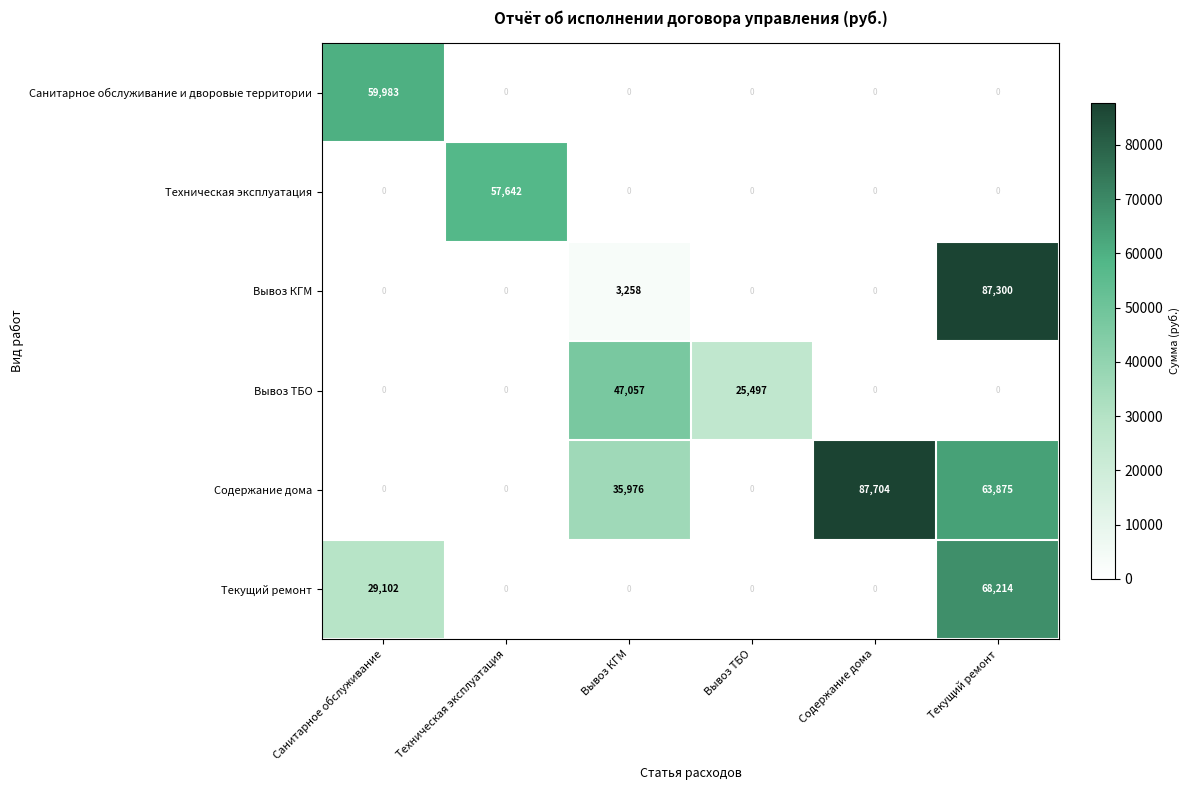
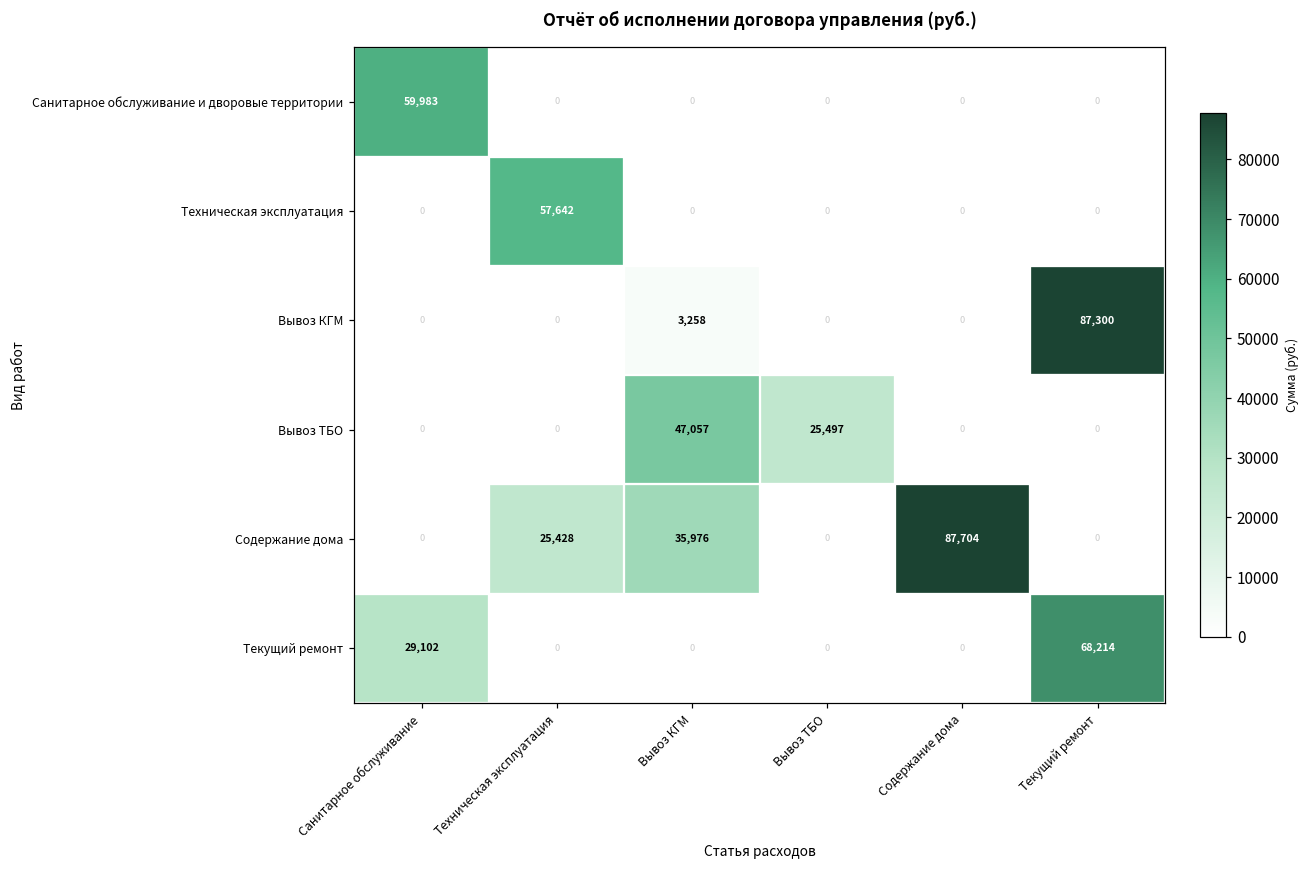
  {
    "Санитарное обслуживание и дворовые территории": {
      "Санитарное обслуживание": "59,983",
      "Техническая эксплуатация": "0",
      "Вывоз КГМ": "0",
      "Вывоз ТБО": "0",
      "Содержание дома": "0",
      "Текущий ремонт": "0"
    },
    "Техническая эксплуатация": {
      "Санитарное обслуживание": "0",
      "Техническая эксплуатация": "57,642",
      "Вывоз КГМ": "0",
      "Вывоз ТБО": "0",
      "Содержание дома": "0",
      "Текущий ремонт": "0"
    },
    "Вывоз КГМ": {
      "Санитарное обслуживание": "0",
      "Техническая эксплуатация": "0",
      "Вывоз КГМ": "3,258",
      "Вывоз ТБО": "0",
      "Содержание дома": "0",
      "Текущий ремонт": "87,300"
    },
    "Вывоз ТБО": {
      "Санитарное обслуживание": "0",
      "Техническая эксплуатация": "0",
      "Вывоз КГМ": "47,057",
      "Вывоз ТБО": "25,497",
      "Содержание дома": "0",
      "Текущий ремонт": "0"
    },
    "Содержание дома": {
      "Санитарное обслуживание": "0",
-     "Техническая эксплуатация": "0",
+     "Техническая эксплуатация": "25,428",
      "Вывоз КГМ": "35,976",
      "Вывоз ТБО": "0",
      "Содержание дома": "87,704",
-     "Текущий ремонт": "63,875"
+     "Текущий ремонт": "0"
    },
    "Текущий ремонт": {
      "Санитарное обслуживание": "29,102",
      "Техническая эксплуатация": "0",
      "Вывоз КГМ": "0",
      "Вывоз ТБО": "0",
      "Содержание дома": "0",
      "Текущий ремонт": "68,214"
    }
  }
